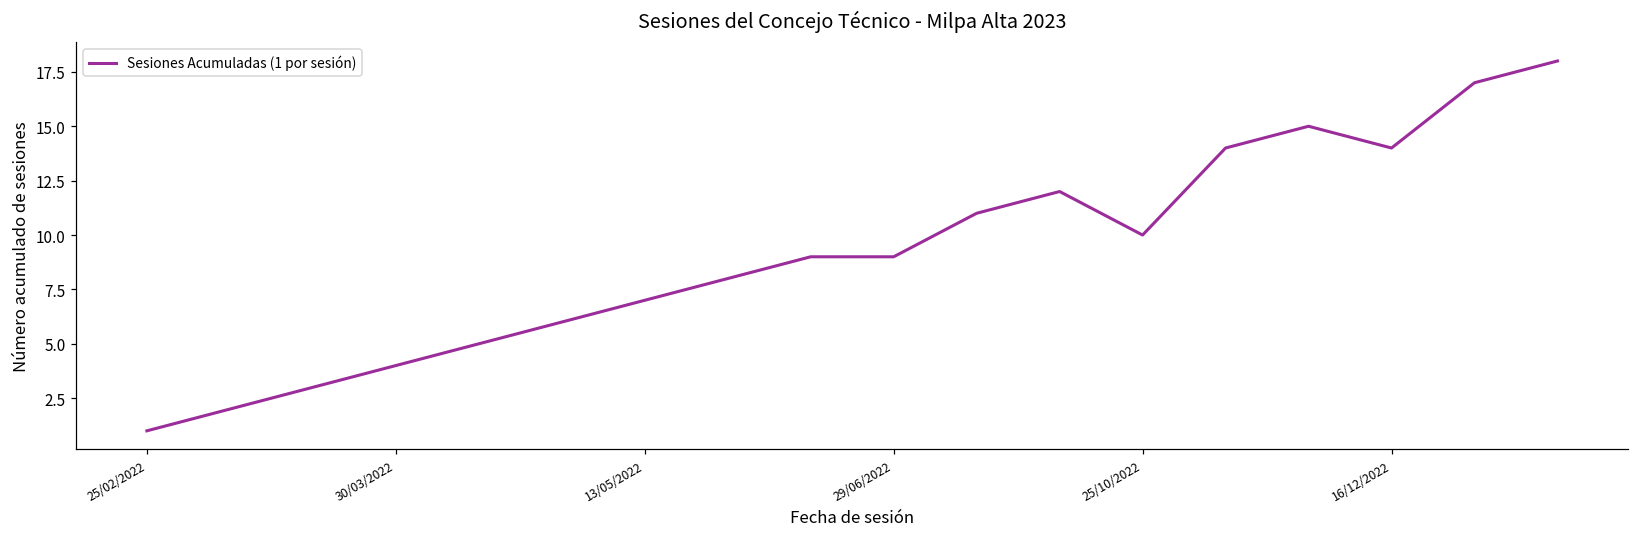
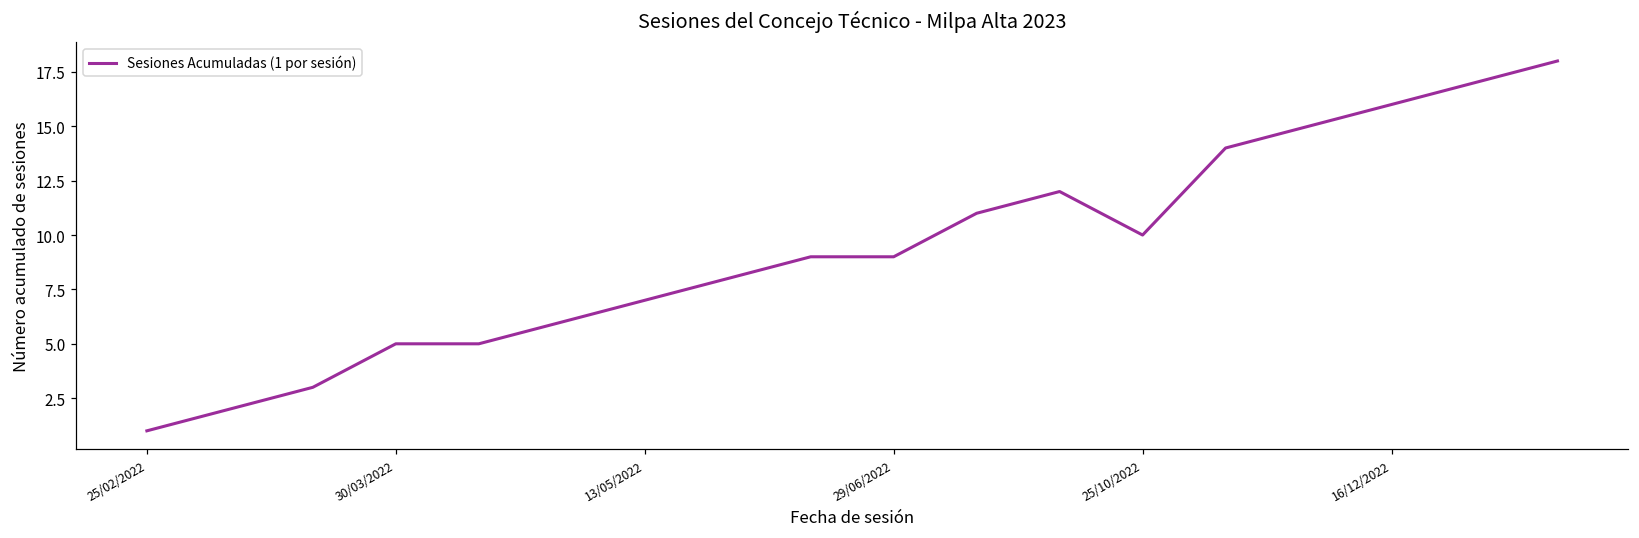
  {
    "25/02/2022": 1,
-   "30/03/2022": 4,
+   "30/03/2022": 5,
    "13/05/2022": 7,
    "29/06/2022": 9,
    "25/10/2022": 10,
-   "16/12/2022": 14
+   "16/12/2022": 16
  }
